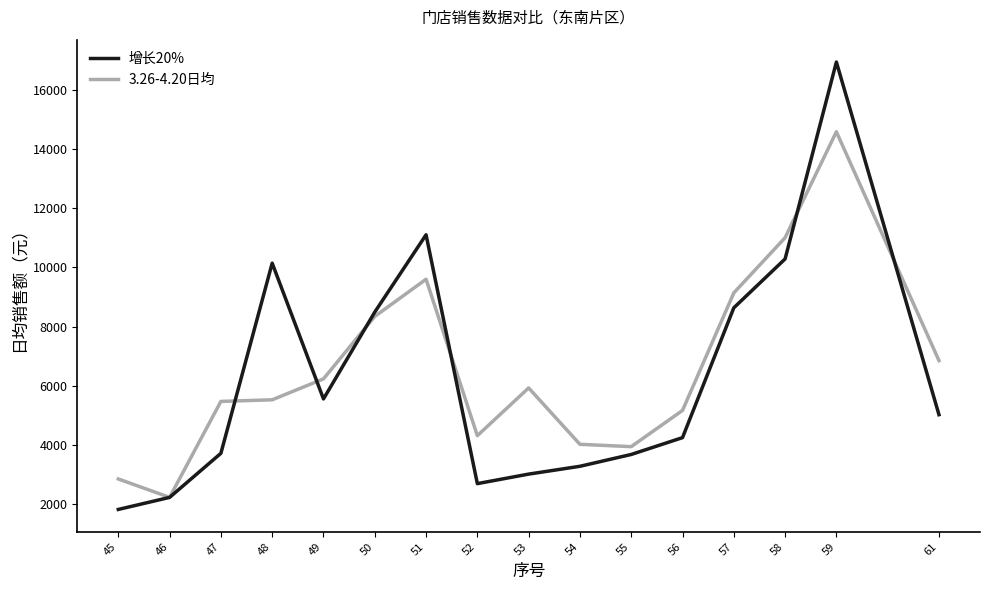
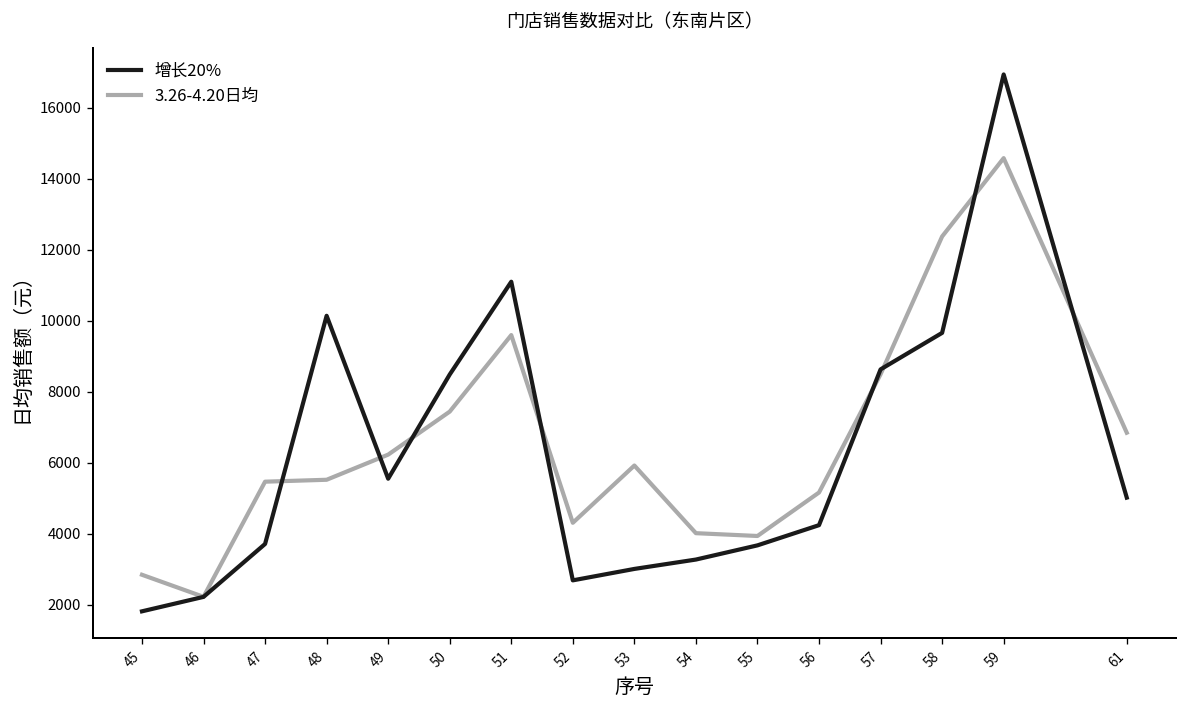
  {
    "增长20%": {
      "45": 1800,
      "47": 3700,
      "48": 10100,
      "49": 5600,
      "50": 8500,
      "51": 11100,
      "52": 2700,
      "53": 3000,
      "54": 3300,
      "55": 3700,
      "56": 4200,
      "57": 8600,
-     "58": 10300,
+     "58": 9700,
      "59": 16900,
      "61": 5000
    },
    "3.26-4.20日均": {
      "45": 2900,
      "47": 5500,
      "48": 5500,
      "49": 6200,
-     "50": 8300,
+     "50": 7400,
      "51": 9600,
      "52": 4300,
      "53": 5900,
      "54": 4000,
      "55": 3900,
      "56": 5200,
-     "57": 9100,
-     "58": 11000,
+     "57": 8500,
+     "58": 12400,
      "59": 14600,
      "61": 6900
    }
  }
